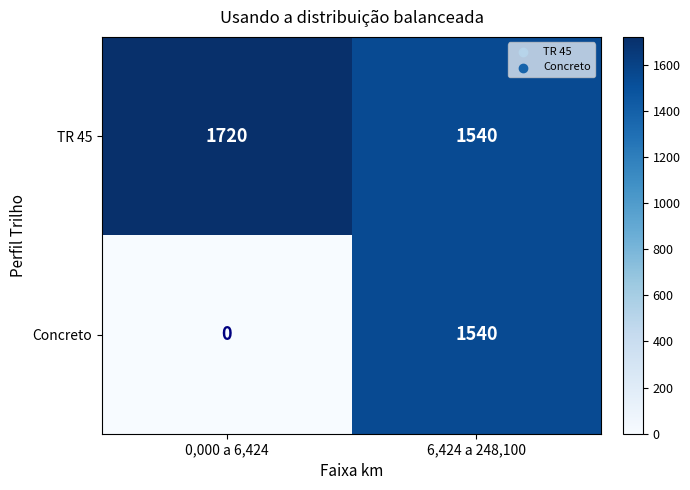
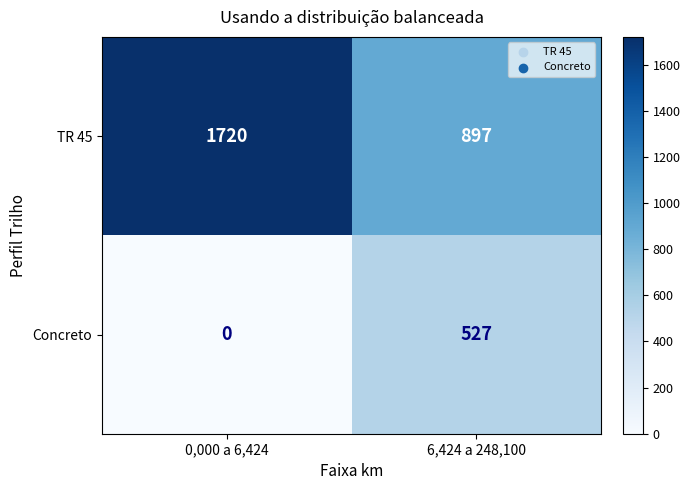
  {
    "TR 45": {
      "0,000 a 6,424": 1720,
-     "6,424 a 248,100": 1540
+     "6,424 a 248,100": 897
    },
    "Concreto": {
      "0,000 a 6,424": 0,
-     "6,424 a 248,100": 1540
+     "6,424 a 248,100": 527
    }
  }
